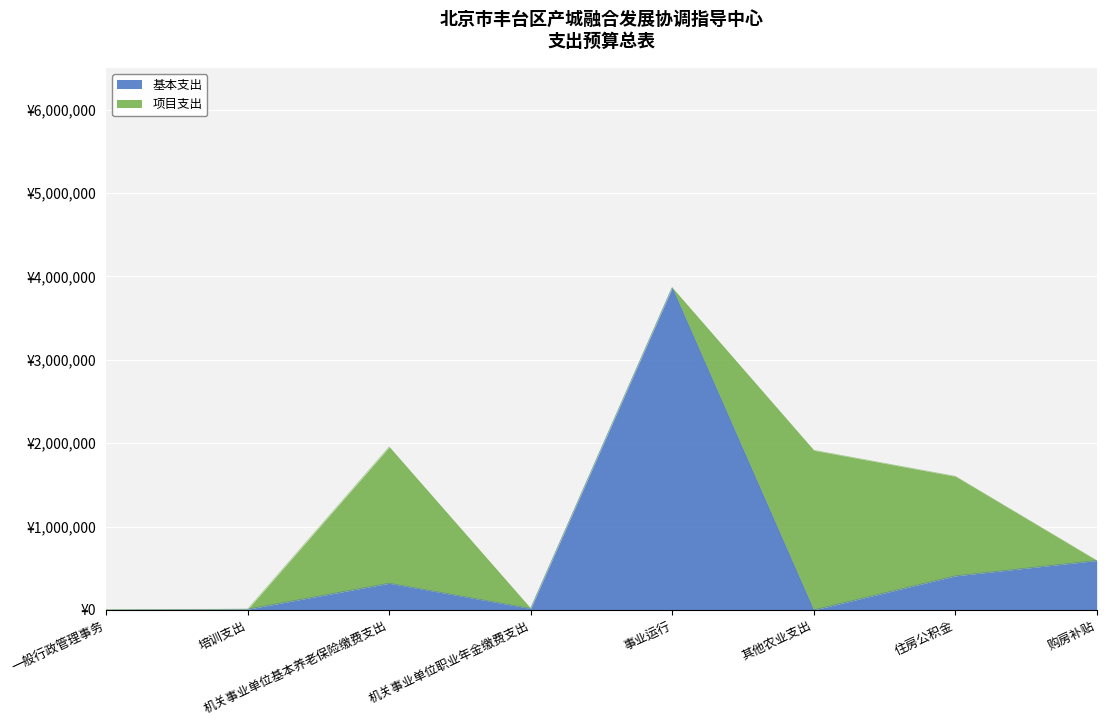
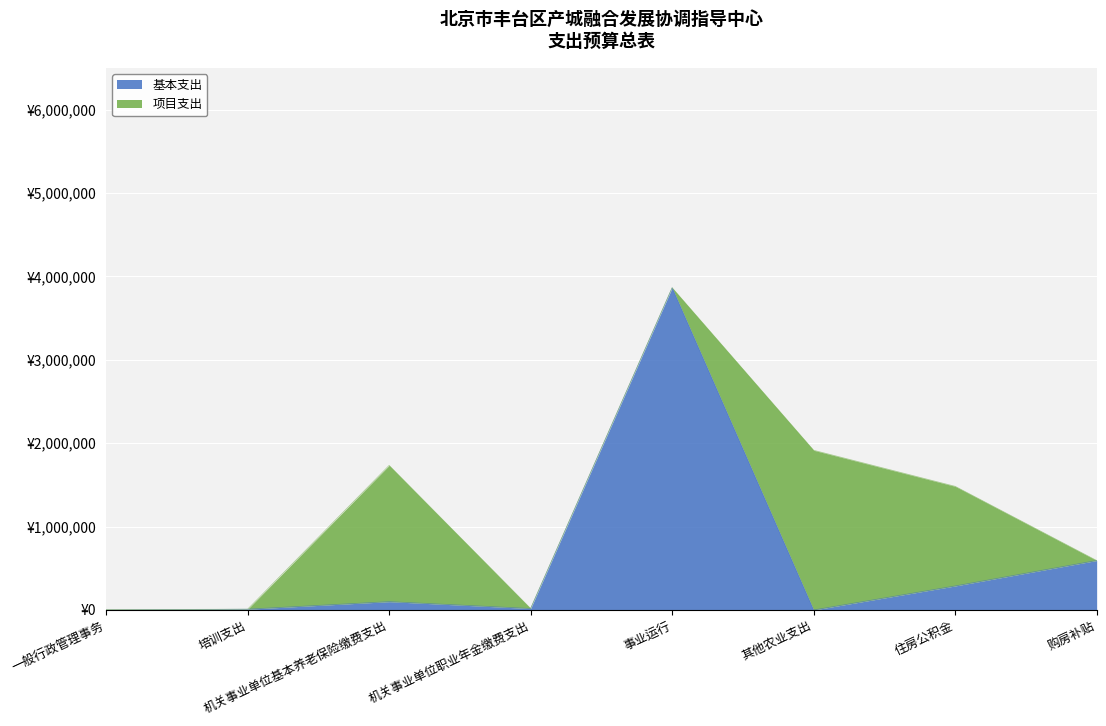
  {
    "基本支出": {
-     "机关事业单位基本养老保险缴费支出": "¥300,000",
+     "机关事业单位基本养老保险缴费支出": "¥100,000",
      "其他农业支出": "¥0",
-     "住房公积金": "¥400,000"
+     "住房公积金": "¥300,000"
    },
    "项目支出": {
      "机关事业单位基本养老保险缴费支出": "¥1,600,000",
      "其他农业支出": "¥1,900,000",
      "住房公积金": "¥1,200,000"
    }
  }
